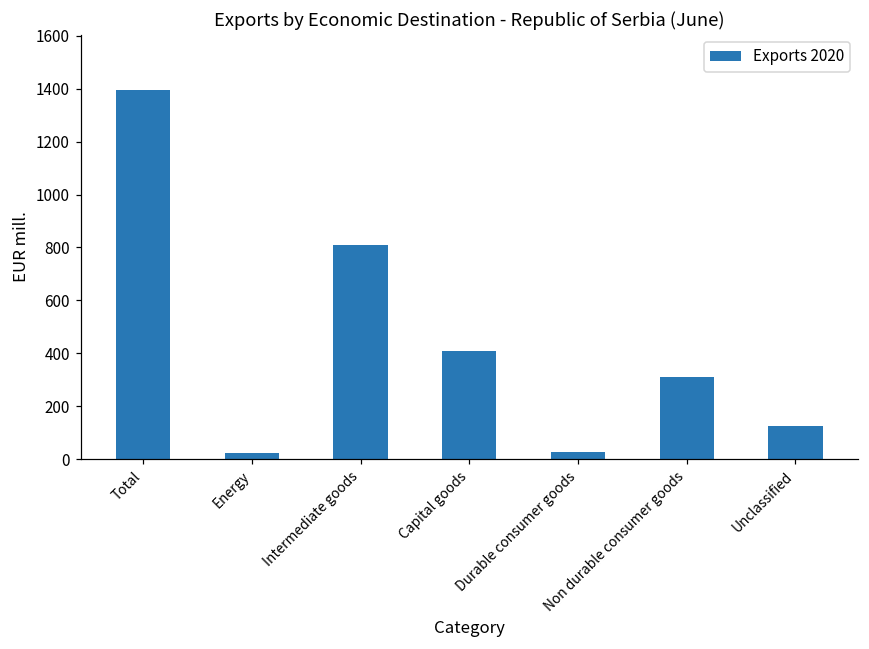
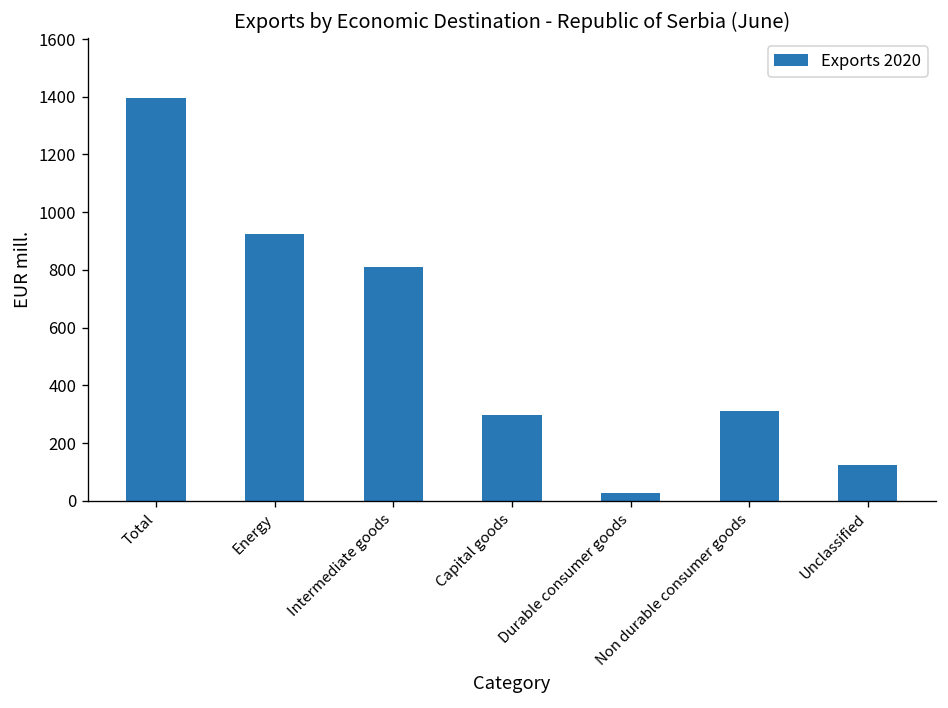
  {
    "Total": 1390,
-   "Energy": 20,
+   "Energy": 920,
    "Intermediate goods": 810,
-   "Capital goods": 410,
+   "Capital goods": 300,
    "Durable consumer goods": 30,
    "Non durable consumer goods": 310,
    "Unclassified": 130
  }
